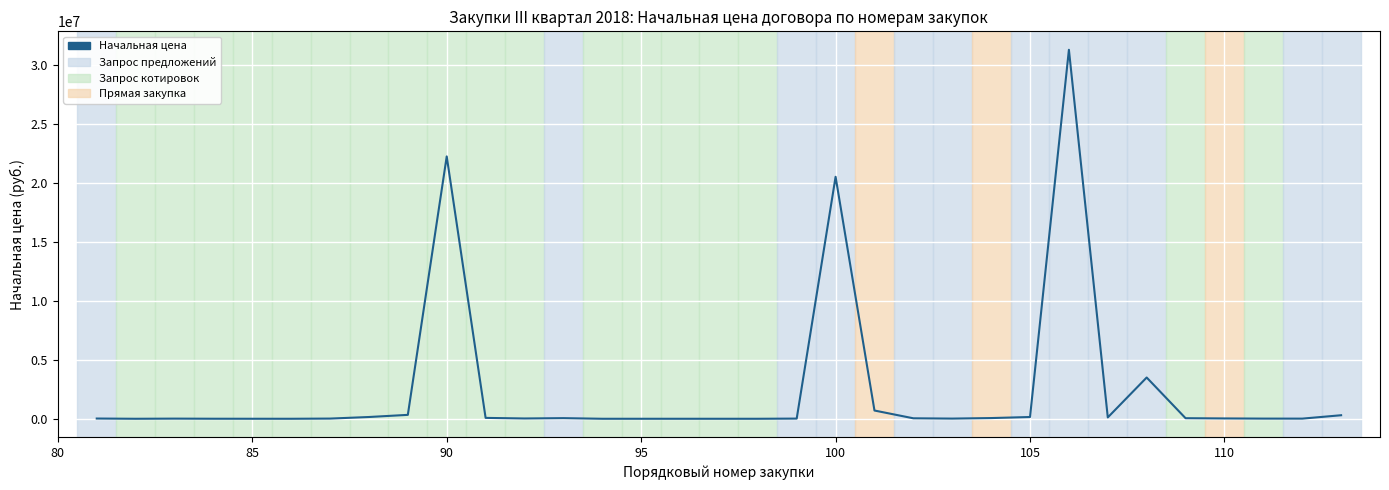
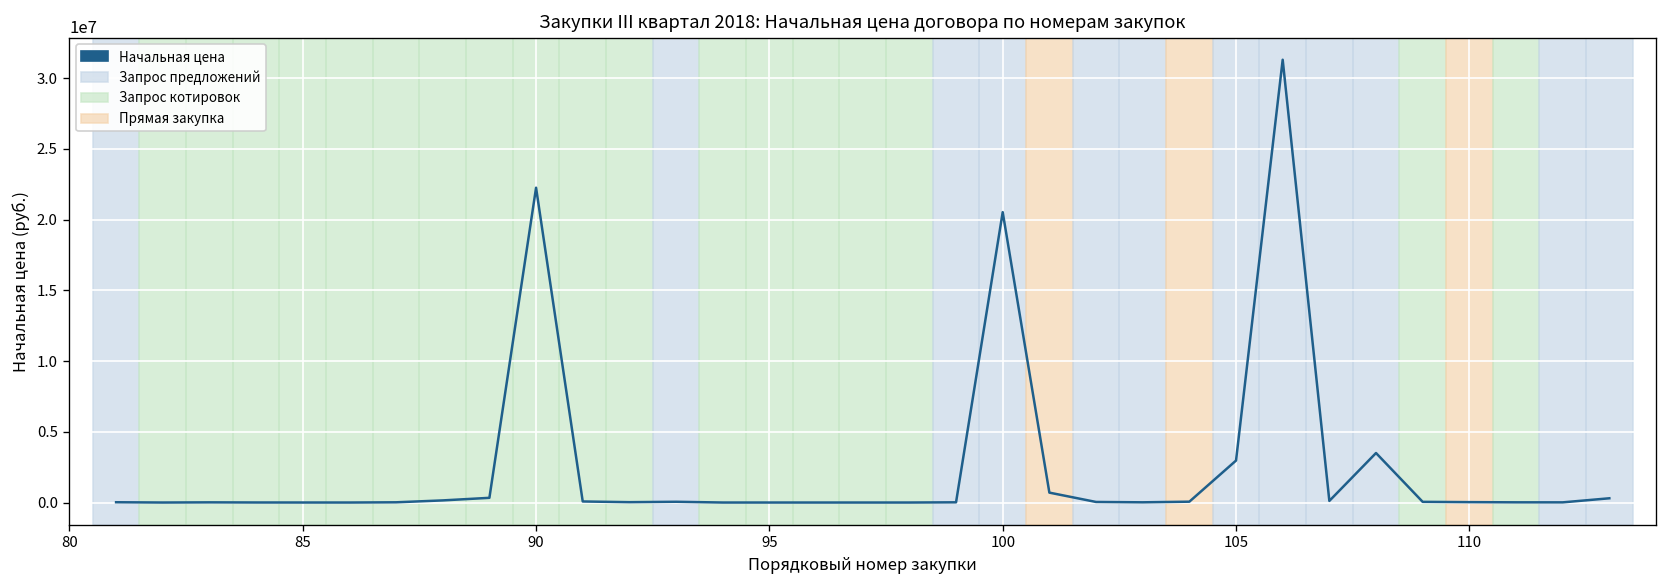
  {
    "85": 0,
    "90": 22300000,
    "95": 0,
    "100": 20500000,
-   "105": 200000,
+   "105": 3000000,
    "110": 0
  }
